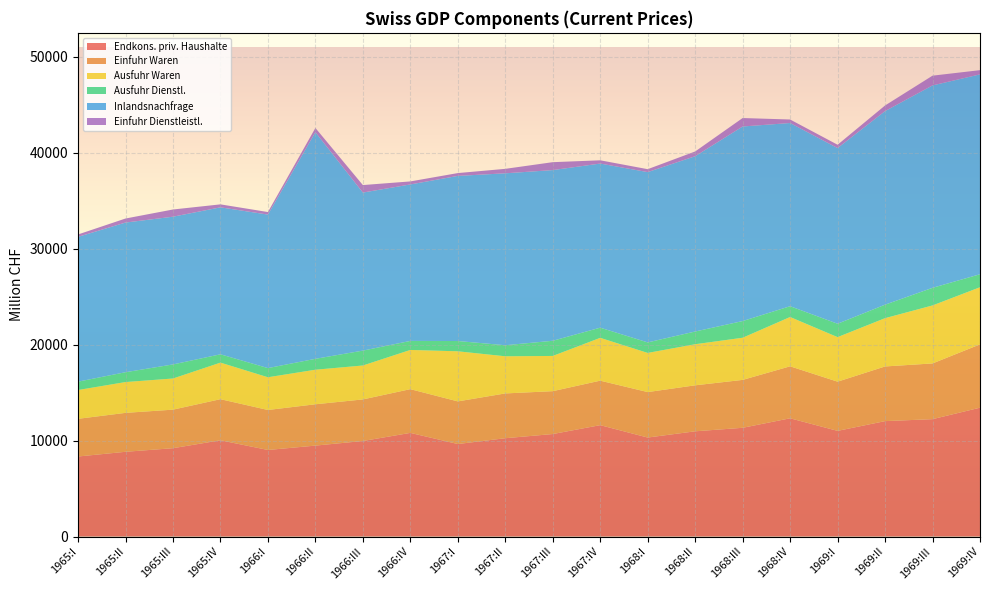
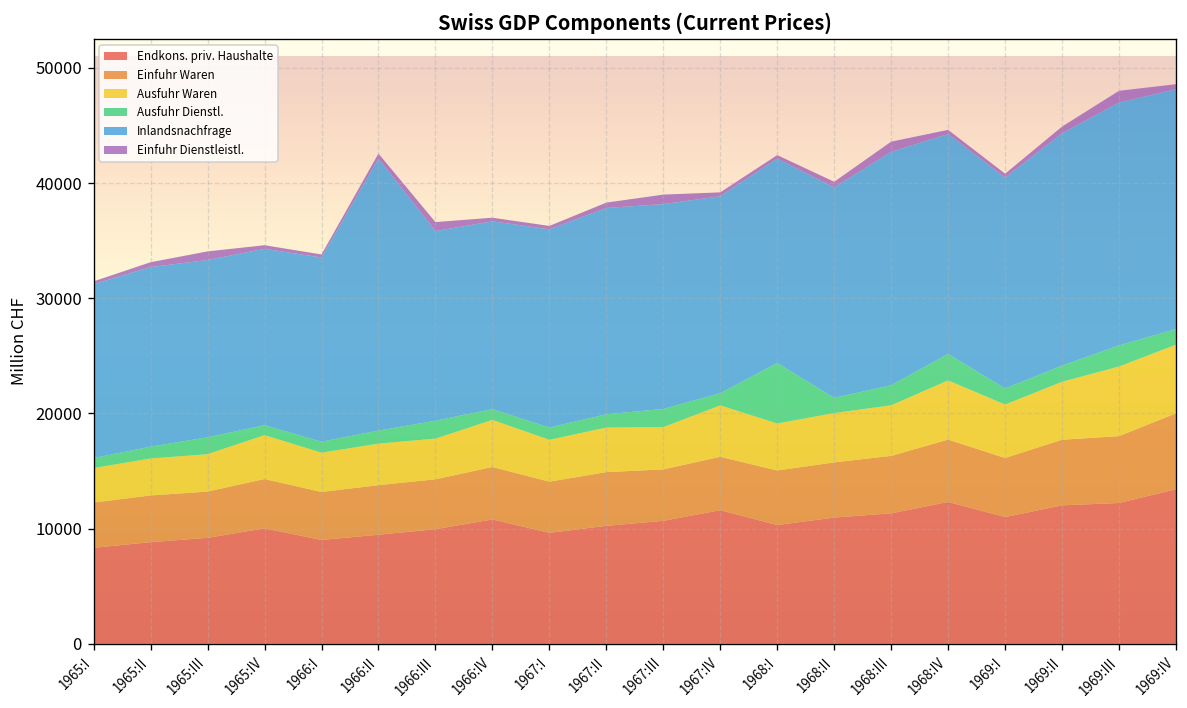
  {
    "Ausfuhr Waren": {
      "1965:I": 3000,
      "1965:II": 3000,
      "1965:III": 3000,
      "1965:IV": 4000,
      "1966:I": 3000,
      "1966:II": 4000,
      "1966:III": 4000,
      "1966:IV": 4000,
-     "1967:I": 5000,
+     "1967:I": 4000,
      "1967:II": 4000,
      "1967:III": 4000,
      "1967:IV": 4000,
      "1968:I": 4000,
      "1968:II": 4000,
      "1968:III": 4000,
      "1968:IV": 5000,
      "1969:I": 5000,
      "1969:II": 5000,
      "1969:III": 6000,
      "1969:IV": 6000
    },
    "Ausfuhr Dienstl.": {
      "1965:I": 1000,
      "1965:II": 1000,
      "1965:III": 1000,
      "1965:IV": 1000,
      "1966:I": 1000,
      "1966:II": 1000,
      "1966:III": 2000,
      "1966:IV": 1000,
      "1967:I": 1000,
      "1967:II": 1000,
      "1967:III": 2000,
      "1967:IV": 1000,
-     "1968:I": 1000,
+     "1968:I": 5000,
      "1968:II": 1000,
      "1968:III": 2000,
-     "1968:IV": 1000,
+     "1968:IV": 2000,
      "1969:I": 1000,
      "1969:II": 1000,
      "1969:III": 2000,
      "1969:IV": 1000
    },
    "Inlandsnachfrage": {
      "1965:II": 16000,
      "1965:III": 15000,
      "1965:IV": 15000,
      "1966:I": 16000,
      "1966:II": 24000,
      "1966:III": 16000,
      "1966:IV": 16000,
      "1967:I": 17000,
      "1967:II": 18000,
      "1967:III": 18000,
      "1967:IV": 17000,
      "1968:I": 18000,
      "1968:II": 18000,
      "1968:III": 20000,
      "1968:IV": 19000,
      "1969:I": 18000,
      "1969:II": 20000,
      "1969:III": 21000,
      "1969:IV": 21000
    },
    "Einfuhr Dienstleistl.": {
      "1965:II": 0,
      "1965:III": 1000,
      "1965:IV": 0,
      "1966:I": 0,
      "1966:II": 0,
      "1966:III": 1000,
      "1966:IV": 0,
      "1967:I": 0,
      "1967:II": 0,
      "1967:III": 1000,
      "1967:IV": 0,
      "1968:I": 0,
      "1968:II": 0,
      "1968:III": 1000,
      "1968:IV": 0,
      "1969:I": 0,
      "1969:II": 1000,
      "1969:III": 1000,
      "1969:IV": 0
    }
  }
